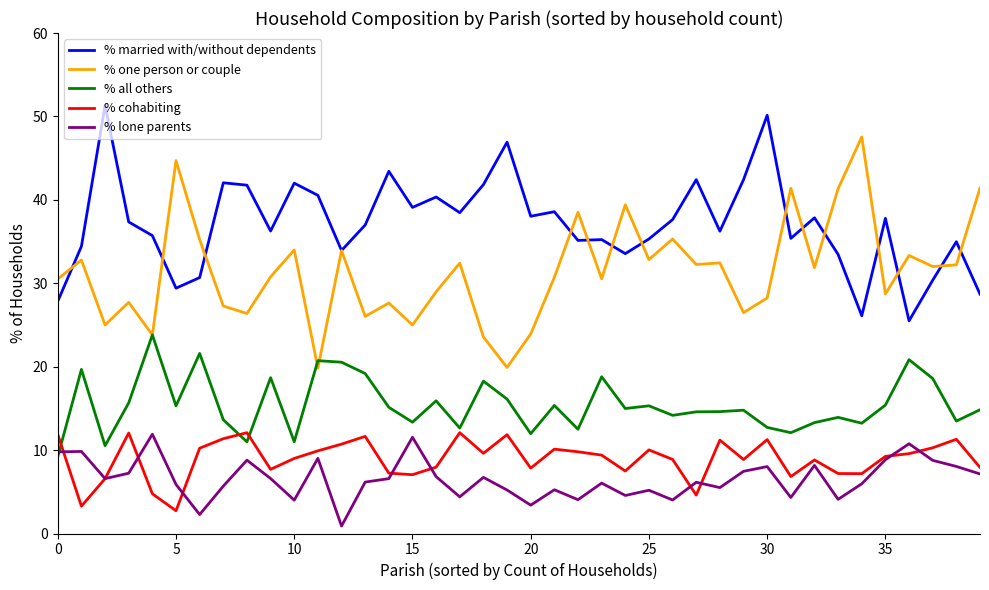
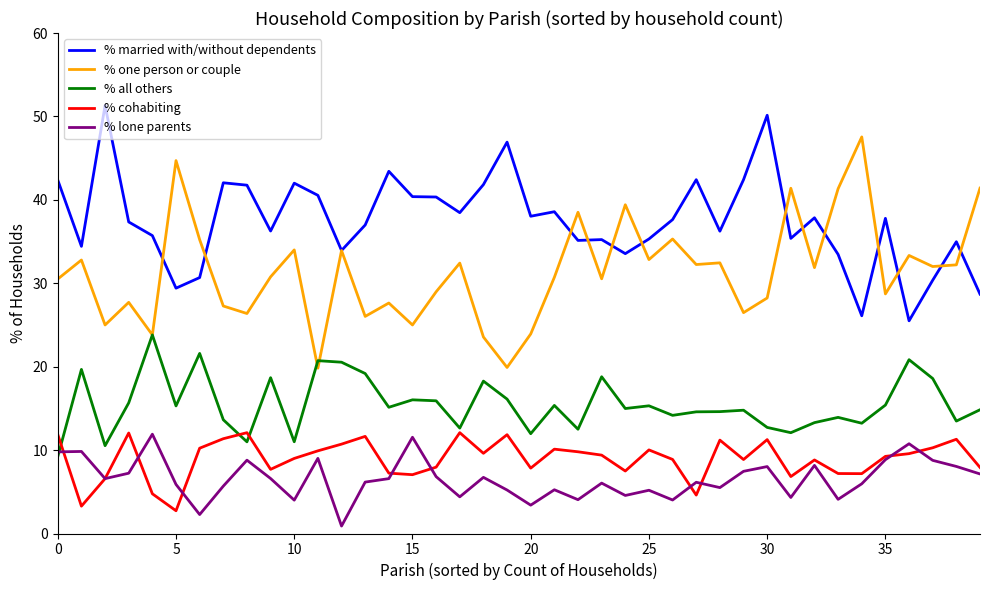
  {
    "% married with/without dependents": {
-     "0": 28,
+     "0": 42,
      "5": 29,
      "10": 42,
-     "15": 39,
+     "15": 40,
      "20": 38,
      "25": 35,
      "30": 50,
      "35": 38
    },
    "% one person or couple": {
      "0": 31,
      "5": 45,
      "10": 34,
      "15": 25,
      "20": 24,
      "25": 33,
      "30": 28,
      "35": 29
    },
    "% all others": {
      "0": 9,
      "5": 15,
      "10": 11,
-     "15": 13,
+     "15": 16,
      "20": 12,
      "25": 15,
      "30": 13,
      "35": 15
    },
    "% cohabiting": {
      "0": 12,
      "5": 3,
      "10": 9,
      "15": 7,
      "20": 8,
      "25": 10,
      "30": 11,
      "35": 9
    },
    "% lone parents": {
      "0": 10,
      "5": 6,
      "10": 4,
      "15": 12,
      "20": 3,
      "25": 5,
      "30": 8,
      "35": 9
    }
  }
